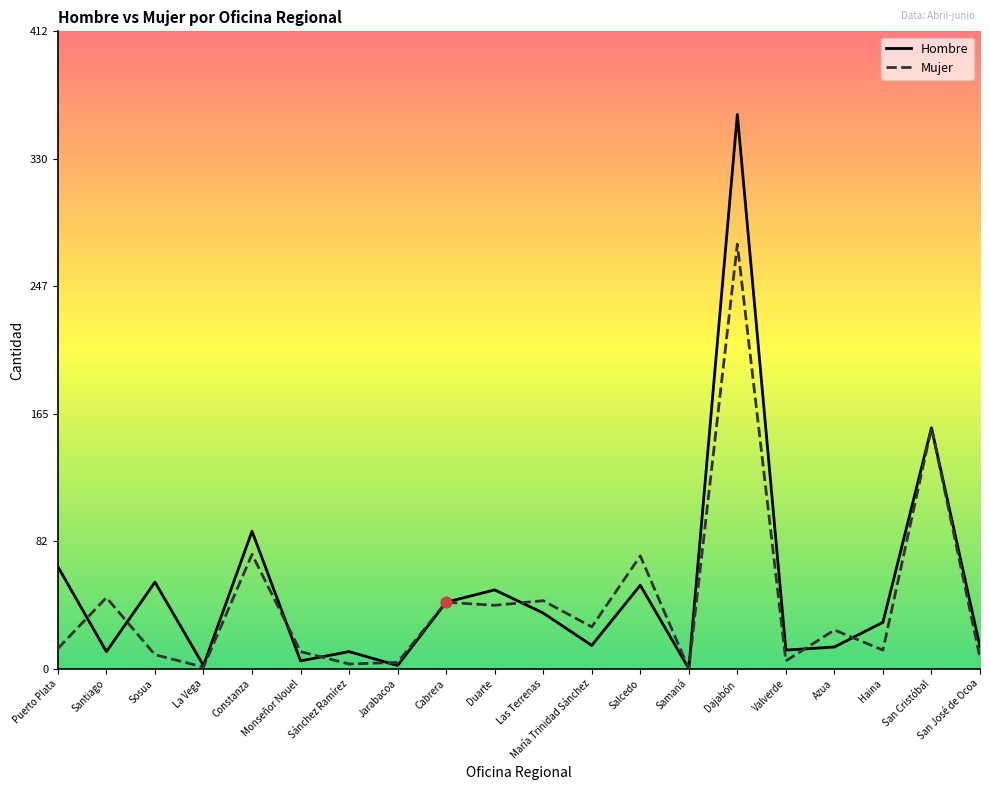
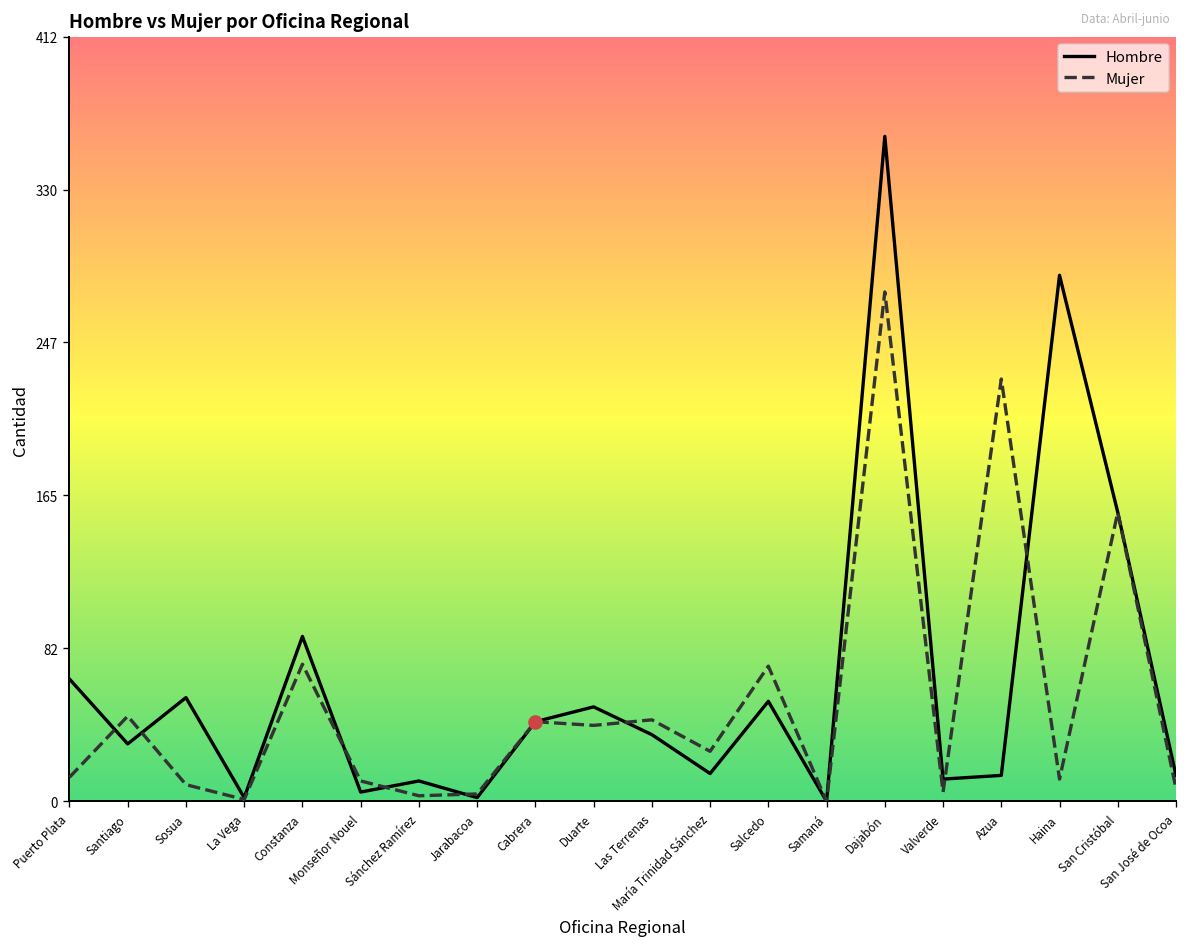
  {
    "Hombre": {
      "Puerto Plata": 66,
-     "Santiago": 11,
+     "Santiago": 31,
      "Sosua": 56,
      "Constanza": 89,
      "Monseñor Nouel": 5,
      "Sánchez Ramírez": 11,
      "Jarabacoa": 2,
      "Duarte": 51,
      "Las Terrenas": 36,
      "María Trinidad Sánchez": 15,
      "Salcedo": 54,
      "Dajabón": 359,
      "Valverde": 12,
      "Azua": 14,
-     "Haina": 30,
+     "Haina": 284,
      "San José de Ocoa": 14
    },
    "Mujer": {
      "Puerto Plata": 13,
      "Santiago": 46,
      "Sosua": 9,
      "Constanza": 74,
      "Monseñor Nouel": 11,
      "Sánchez Ramírez": 3,
      "Jarabacoa": 4,
      "Duarte": 41,
      "Las Terrenas": 44,
      "María Trinidad Sánchez": 27,
      "Salcedo": 73,
      "Dajabón": 275,
      "Valverde": 5,
-     "Azua": 25,
+     "Azua": 228,
      "Haina": 12,
      "San José de Ocoa": 7
    }
  }
